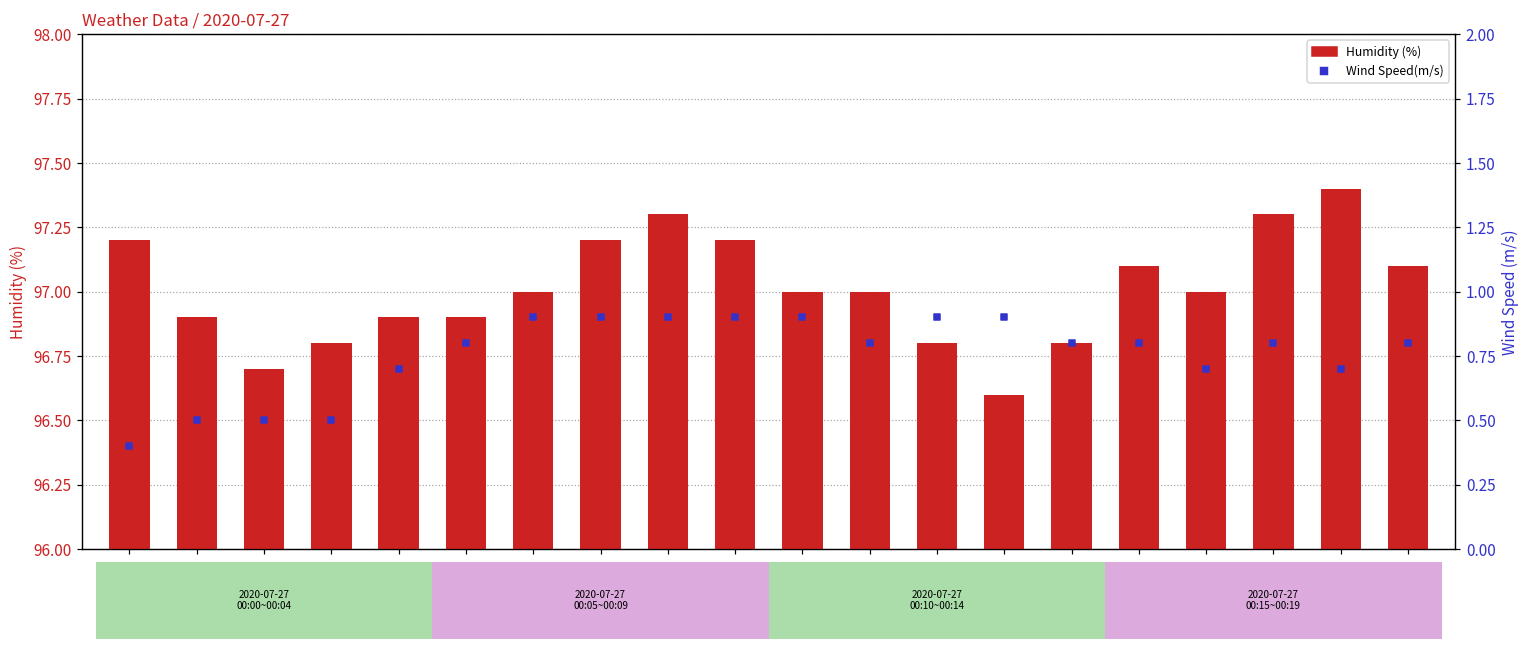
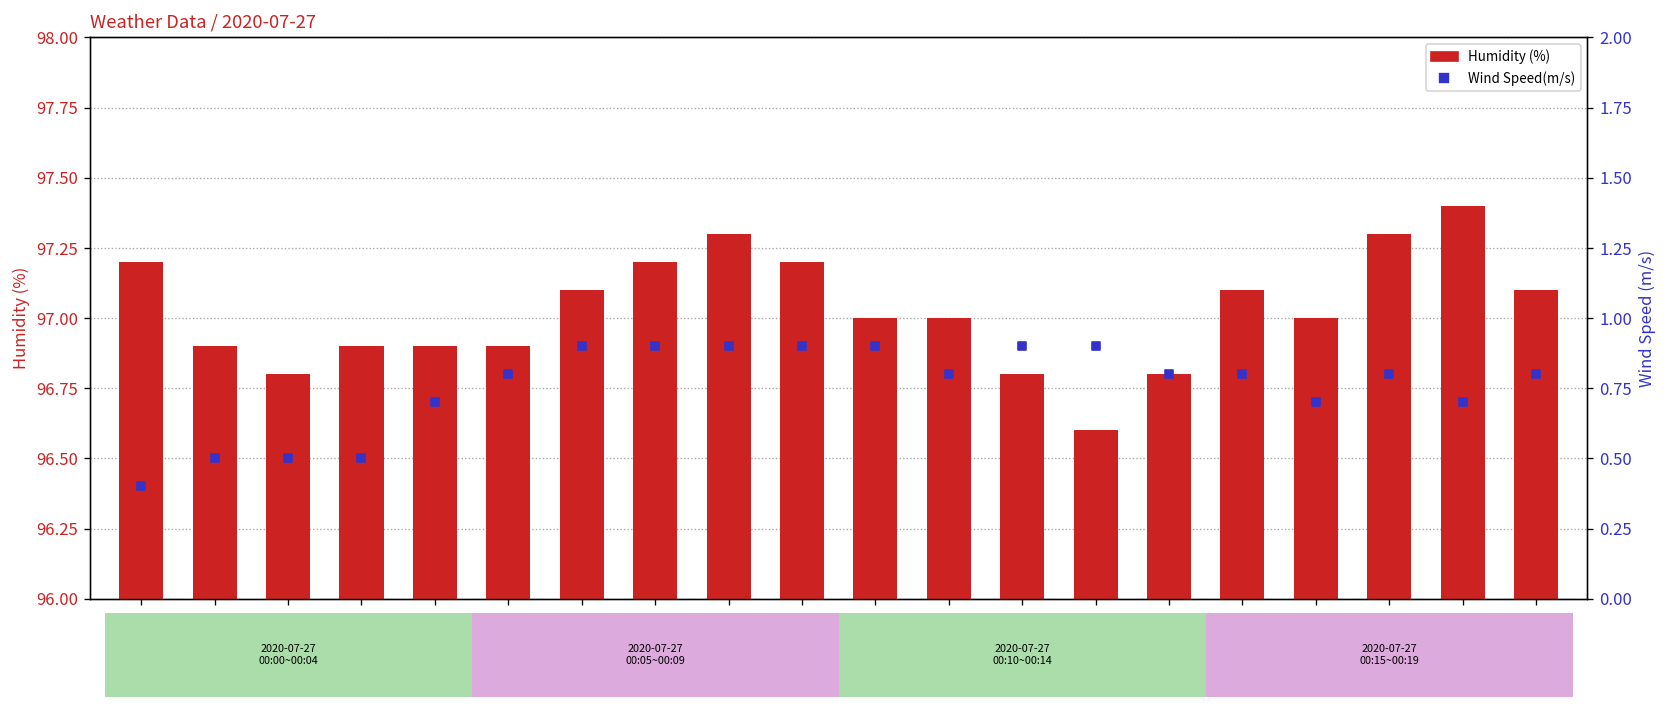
  {
    "Humidity (%)": {
      "00:00": 97.2,
      "00:01": 96.9,
-     "00:02": 96.7,
-     "00:03": 96.8,
+     "00:02": 96.8,
+     "00:03": 96.9,
      "00:04": 96.9,
      "00:05": 96.9,
-     "00:06": 97.0,
+     "00:06": 97.1,
      "00:07": 97.2,
      "00:08": 97.3,
      "00:09": 97.2,
      "00:10": 97.0,
      "00:11": 97.0,
      "00:12": 96.8,
      "00:13": 96.6,
      "00:14": 96.8,
      "00:15": 97.1,
      "00:16": 97.0,
      "00:17": 97.3,
      "00:18": 97.4,
      "00:19": 97.1
    }
  }
